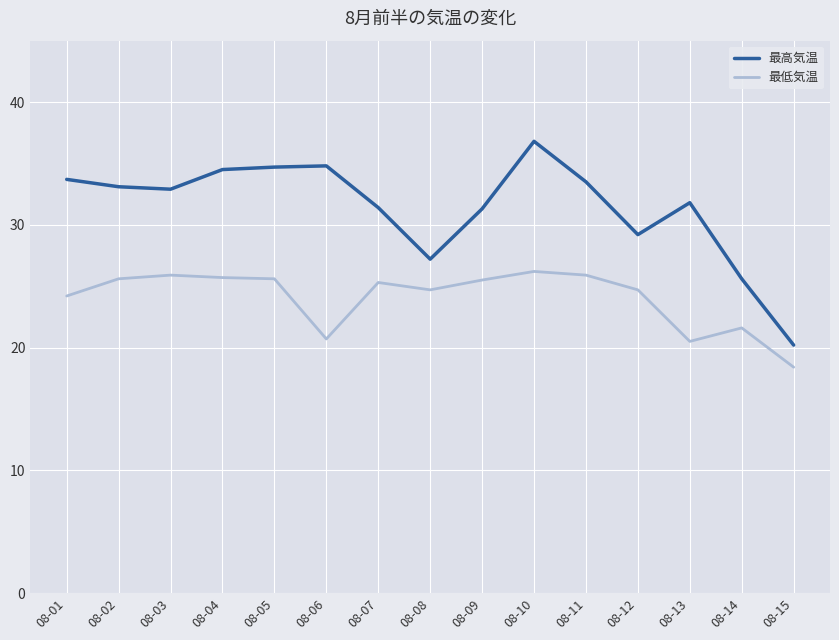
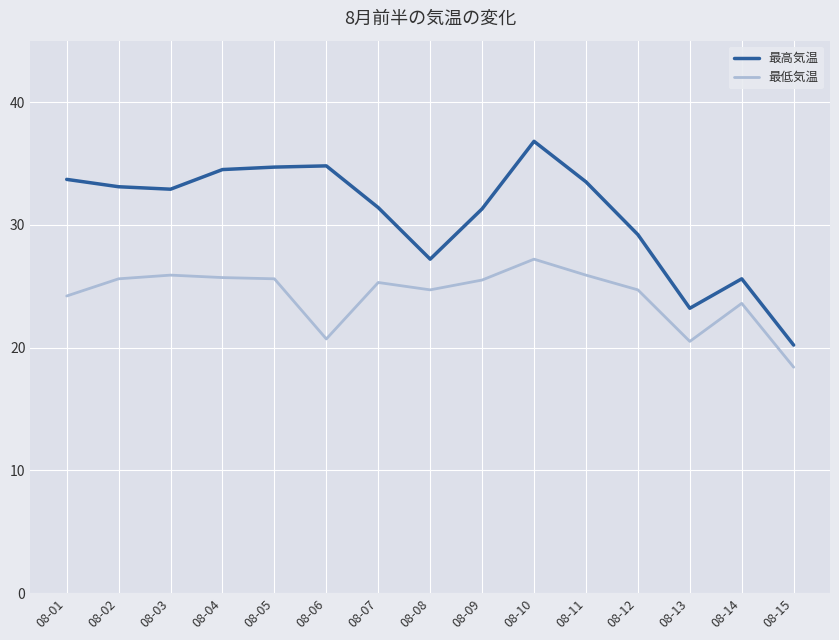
  {
    "最高気温": {
      "08-01": 33.7,
      "08-02": 33.1,
      "08-03": 32.9,
      "08-04": 34.5,
      "08-05": 34.7,
      "08-06": 34.8,
      "08-07": 31.4,
      "08-08": 27.2,
      "08-09": 31.3,
      "08-10": 36.8,
      "08-11": 33.5,
      "08-12": 29.2,
-     "08-13": 31.8,
+     "08-13": 23.2,
      "08-14": 25.6,
      "08-15": 20.2
    },
    "最低気温": {
      "08-01": 24.2,
      "08-02": 25.6,
      "08-03": 25.9,
      "08-04": 25.7,
      "08-05": 25.6,
      "08-06": 20.7,
      "08-07": 25.3,
      "08-08": 24.7,
      "08-09": 25.5,
-     "08-10": 26.2,
+     "08-10": 27.2,
      "08-11": 25.9,
      "08-12": 24.7,
      "08-13": 20.5,
-     "08-14": 21.6,
+     "08-14": 23.6,
      "08-15": 18.4
    }
  }
